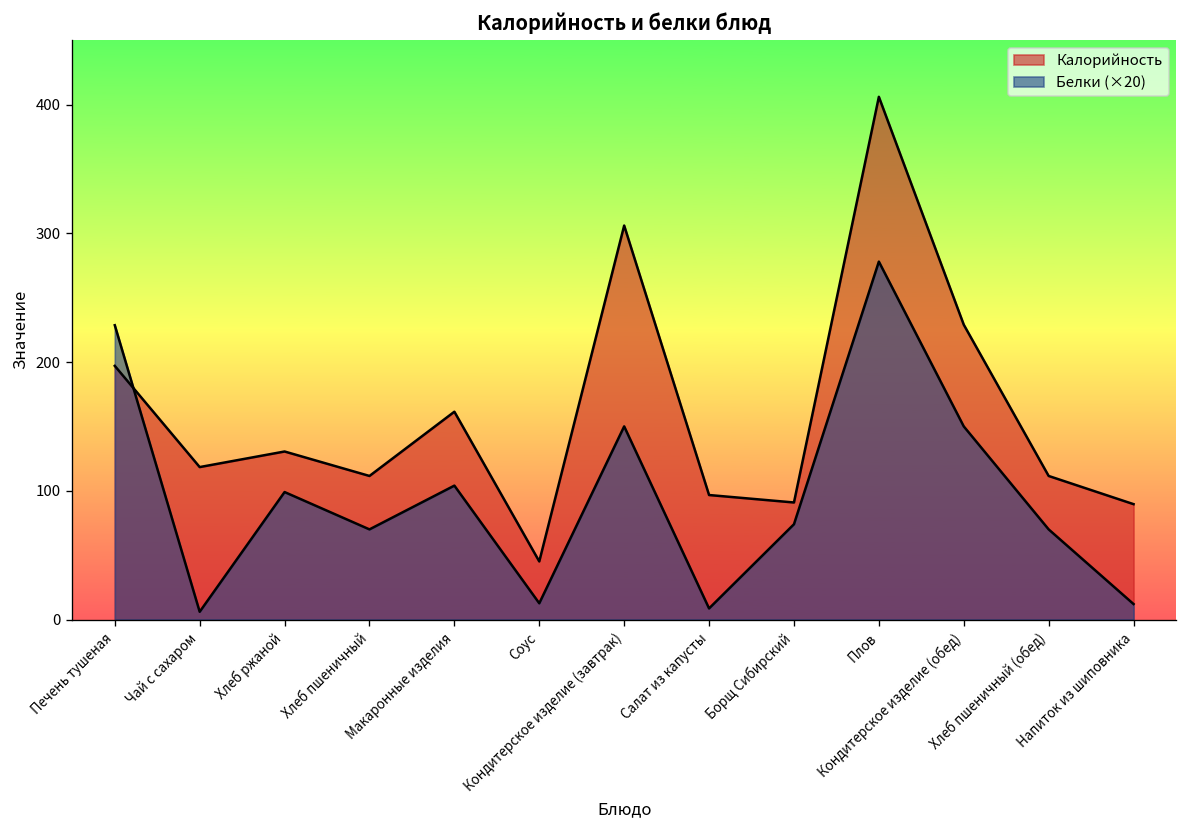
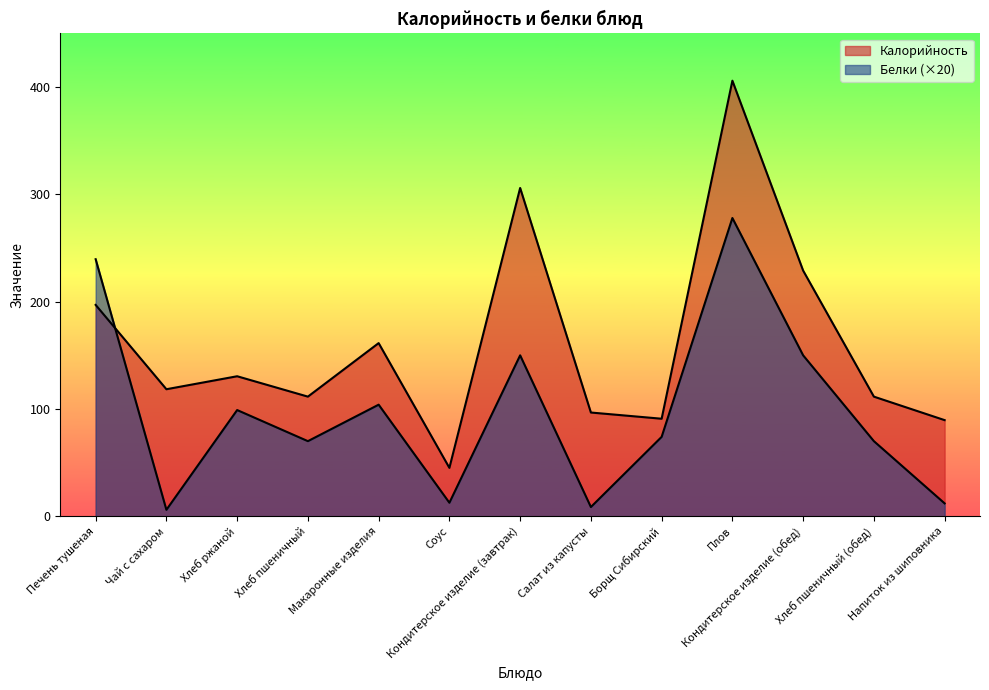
  {
    "Калорийность": {
      "Печень тушеная": 197,
      "Чай с сахаром": 118,
      "Хлеб ржаной": 131,
      "Хлеб пшеничный": 112,
      "Макаронные изделия": 161,
      "Соус": 45,
      "Кондитерское изделие (завтрак)": 306,
      "Салат из капусты": 97,
      "Борщ Сибирский": 91,
      "Плов": 406,
      "Кондитерское изделие (обед)": 229,
      "Хлеб пшеничный (обед)": 112,
      "Напиток из шиповника": 90
    },
    "Белки (×20)": {
-     "Печень тушеная": 229,
+     "Печень тушеная": 240,
      "Чай с сахаром": 6,
      "Хлеб ржаной": 99,
      "Хлеб пшеничный": 70,
      "Макаронные изделия": 104,
      "Соус": 13,
      "Кондитерское изделие (завтрак)": 150,
      "Салат из капусты": 9,
      "Борщ Сибирский": 74,
      "Плов": 278,
      "Кондитерское изделие (обед)": 150,
      "Хлеб пшеничный (обед)": 70,
      "Напиток из шиповника": 12
    }
  }
